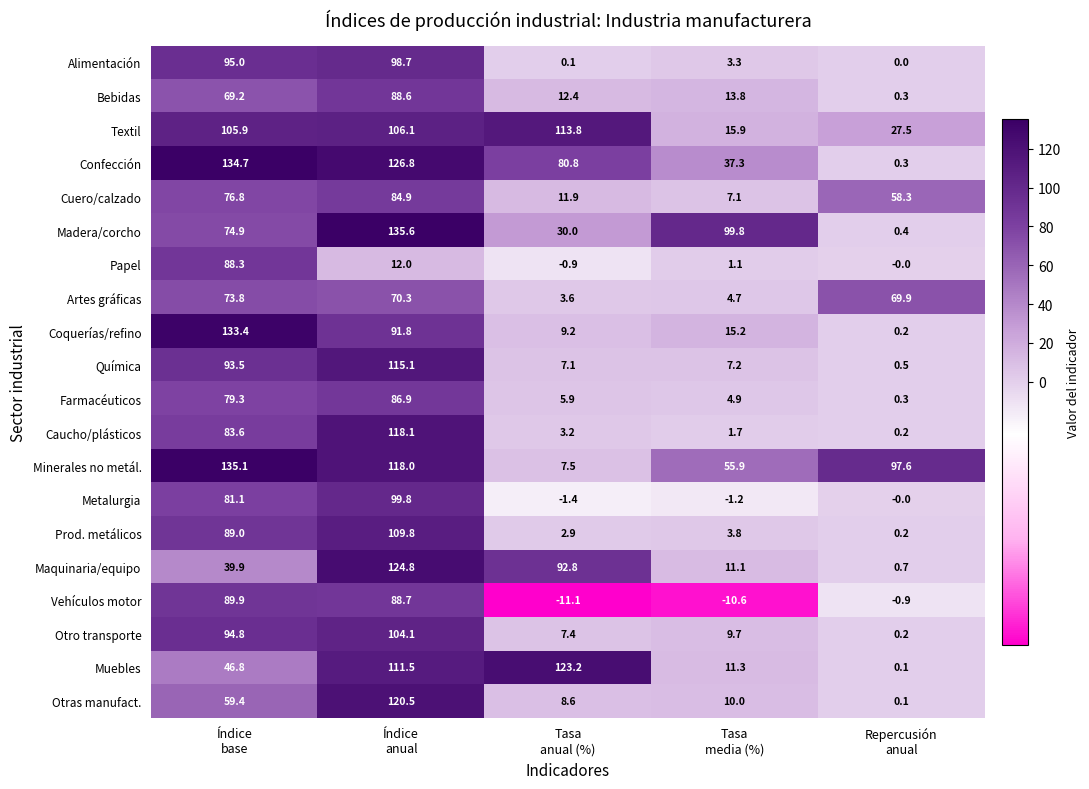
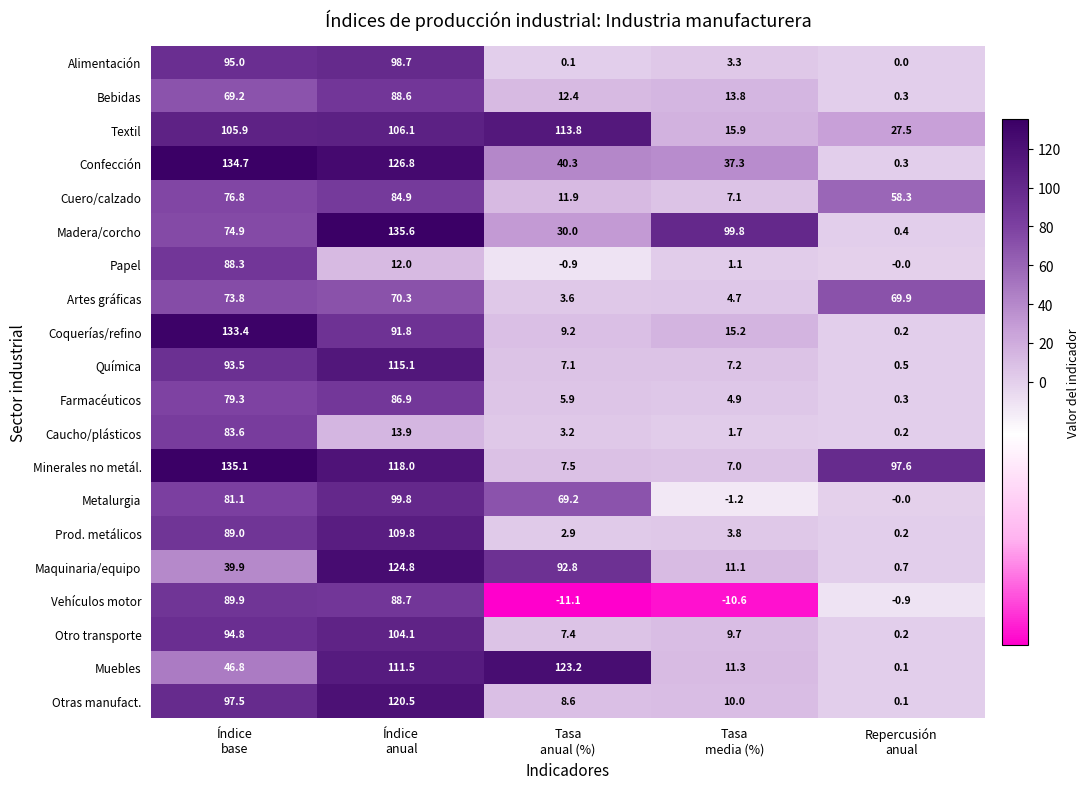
  {
    "Alimentación": {
      "Índice base": 95.0,
      "Índice anual": 98.7,
      "Tasa anual (%)": 0.1,
      "Tasa media (%)": 3.3,
      "Repercusión anual": 0.0
    },
    "Bebidas": {
      "Índice base": 69.2,
      "Índice anual": 88.6,
      "Tasa anual (%)": 12.4,
      "Tasa media (%)": 13.8,
      "Repercusión anual": 0.3
    },
    "Textil": {
      "Índice base": 105.9,
      "Índice anual": 106.1,
      "Tasa anual (%)": 113.8,
      "Tasa media (%)": 15.9,
      "Repercusión anual": 27.5
    },
    "Confección": {
      "Índice base": 134.7,
      "Índice anual": 126.8,
-     "Tasa anual (%)": 80.8,
+     "Tasa anual (%)": 40.3,
      "Tasa media (%)": 37.3,
      "Repercusión anual": 0.3
    },
    "Cuero/calzado": {
      "Índice base": 76.8,
      "Índice anual": 84.9,
      "Tasa anual (%)": 11.9,
      "Tasa media (%)": 7.1,
      "Repercusión anual": 58.3
    },
    "Madera/corcho": {
      "Índice base": 74.9,
      "Índice anual": 135.6,
      "Tasa anual (%)": 30.0,
      "Tasa media (%)": 99.8,
      "Repercusión anual": 0.4
    },
    "Papel": {
      "Índice base": 88.3,
      "Índice anual": 12.0,
      "Tasa anual (%)": -0.9,
      "Tasa media (%)": 1.1,
      "Repercusión anual": -0.0
    },
    "Artes gráficas": {
      "Índice base": 73.8,
      "Índice anual": 70.3,
      "Tasa anual (%)": 3.6,
      "Tasa media (%)": 4.7,
      "Repercusión anual": 69.9
    },
    "Coquerías/refino": {
      "Índice base": 133.4,
      "Índice anual": 91.8,
      "Tasa anual (%)": 9.2,
      "Tasa media (%)": 15.2,
      "Repercusión anual": 0.2
    },
    "Química": {
      "Índice base": 93.5,
      "Índice anual": 115.1,
      "Tasa anual (%)": 7.1,
      "Tasa media (%)": 7.2,
      "Repercusión anual": 0.5
    },
    "Farmacéuticos": {
      "Índice base": 79.3,
      "Índice anual": 86.9,
      "Tasa anual (%)": 5.9,
      "Tasa media (%)": 4.9,
      "Repercusión anual": 0.3
    },
    "Caucho/plásticos": {
      "Índice base": 83.6,
-     "Índice anual": 118.1,
+     "Índice anual": 13.9,
      "Tasa anual (%)": 3.2,
      "Tasa media (%)": 1.7,
      "Repercusión anual": 0.2
    },
    "Minerales no metál.": {
      "Índice base": 135.1,
      "Índice anual": 118.0,
      "Tasa anual (%)": 7.5,
-     "Tasa media (%)": 55.9,
+     "Tasa media (%)": 7.0,
      "Repercusión anual": 97.6
    },
    "Metalurgia": {
      "Índice base": 81.1,
      "Índice anual": 99.8,
-     "Tasa anual (%)": -1.4,
+     "Tasa anual (%)": 69.2,
      "Tasa media (%)": -1.2,
      "Repercusión anual": -0.0
    },
    "Prod. metálicos": {
      "Índice base": 89.0,
      "Índice anual": 109.8,
      "Tasa anual (%)": 2.9,
      "Tasa media (%)": 3.8,
      "Repercusión anual": 0.2
    },
    "Maquinaria/equipo": {
      "Índice base": 39.9,
      "Índice anual": 124.8,
      "Tasa anual (%)": 92.8,
      "Tasa media (%)": 11.1,
      "Repercusión anual": 0.7
    },
    "Vehículos motor": {
      "Índice base": 89.9,
      "Índice anual": 88.7,
      "Tasa anual (%)": -11.1,
      "Tasa media (%)": -10.6,
      "Repercusión anual": -0.9
    },
    "Otro transporte": {
      "Índice base": 94.8,
      "Índice anual": 104.1,
      "Tasa anual (%)": 7.4,
      "Tasa media (%)": 9.7,
      "Repercusión anual": 0.2
    },
    "Muebles": {
      "Índice base": 46.8,
      "Índice anual": 111.5,
      "Tasa anual (%)": 123.2,
      "Tasa media (%)": 11.3,
      "Repercusión anual": 0.1
    },
    "Otras manufact.": {
-     "Índice base": 59.4,
+     "Índice base": 97.5,
      "Índice anual": 120.5,
      "Tasa anual (%)": 8.6,
      "Tasa media (%)": 10.0,
      "Repercusión anual": 0.1
    }
  }
